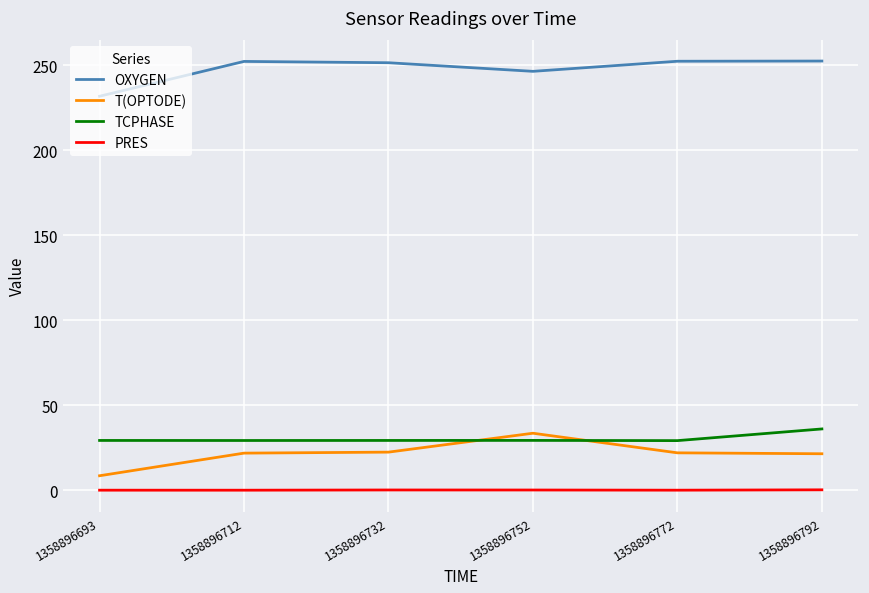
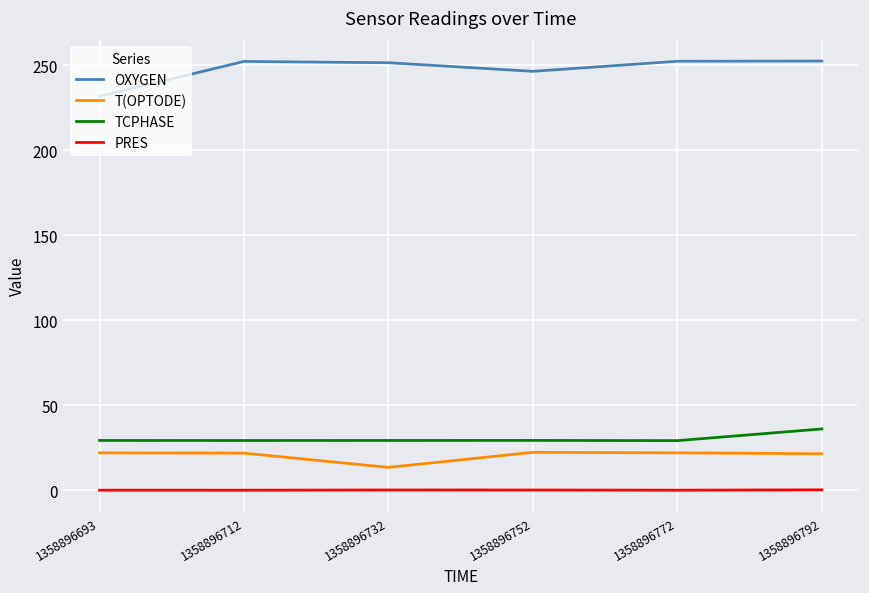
  {
    "OXYGEN": {
      "1358896712": 252,
      "1358896732": 252,
      "1358896752": 247,
      "1358896772": 252,
      "1358896792": 253
    },
    "T(OPTODE)": {
-     "1358896693": 8,
+     "1358896693": 22,
      "1358896712": 22,
-     "1358896732": 22,
-     "1358896752": 33,
+     "1358896732": 13,
+     "1358896752": 22,
      "1358896772": 22,
      "1358896792": 21
    },
    "TCPHASE": {
      "1358896693": 29,
      "1358896712": 29,
      "1358896732": 29,
      "1358896752": 29,
      "1358896772": 29,
      "1358896792": 36
    },
    "PRES": {
      "1358896693": 0,
      "1358896712": 0,
      "1358896732": 0,
      "1358896752": 0,
      "1358896772": 0,
      "1358896792": 0
    }
  }
